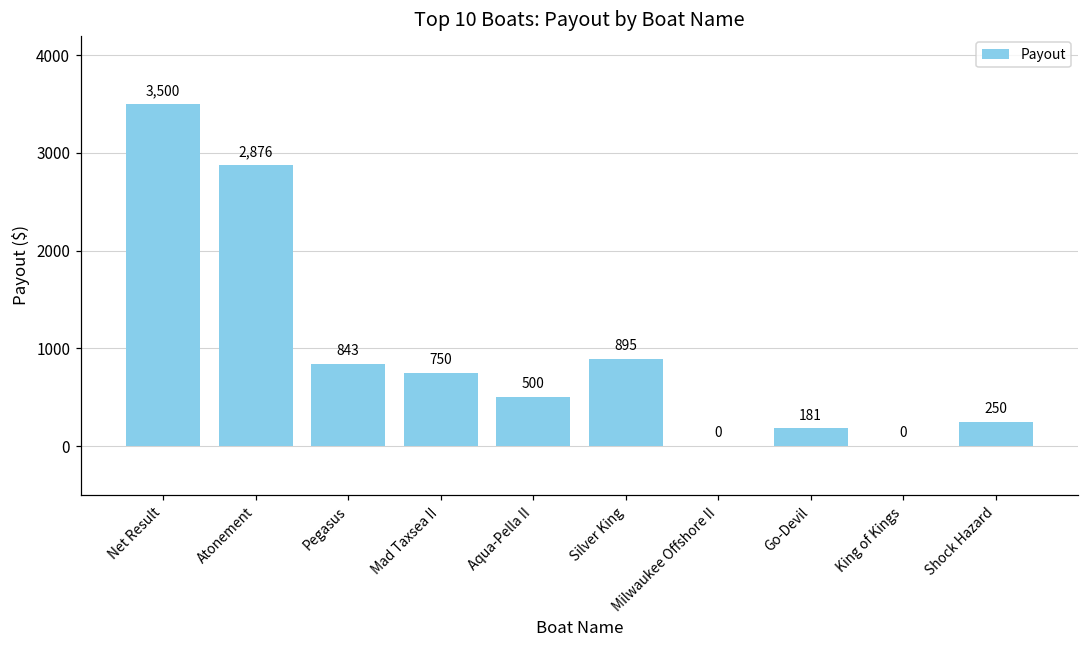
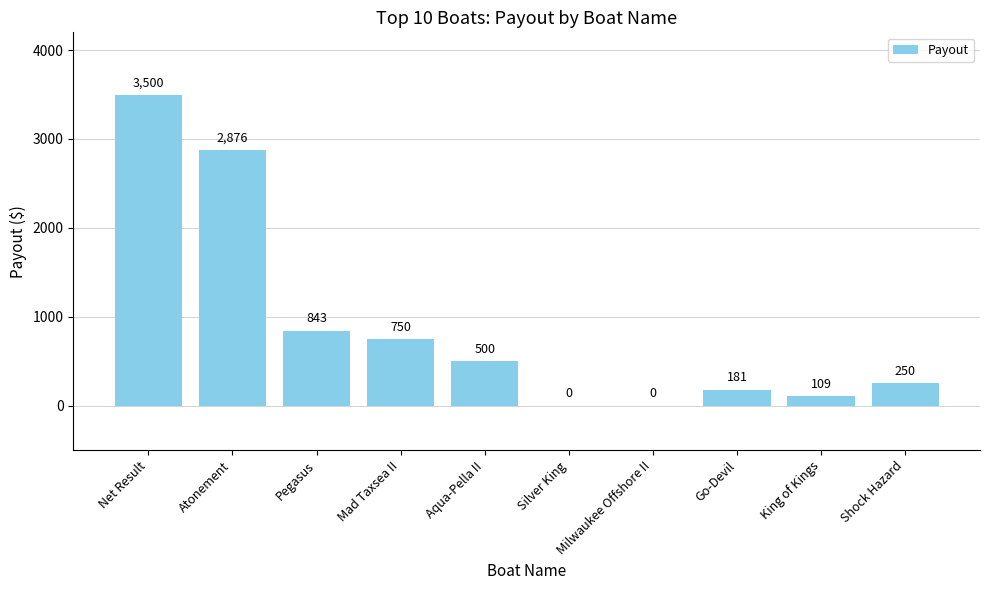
  {
    "Net Result": "3,500",
    "Atonement": "2,876",
    "Pegasus": "843",
    "Mad Taxsea II": "750",
    "Aqua-Pella II": "500",
-   "Silver King": "895",
+   "Silver King": "0",
    "Milwaukee Offshore II": "0",
    "Go-Devil": "181",
-   "King of Kings": "0",
+   "King of Kings": "109",
    "Shock Hazard": "250"
  }
